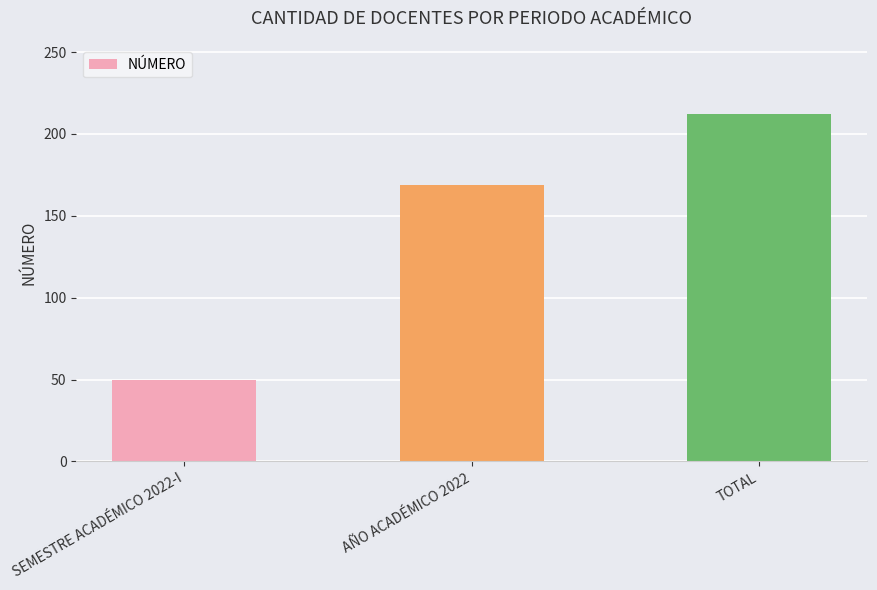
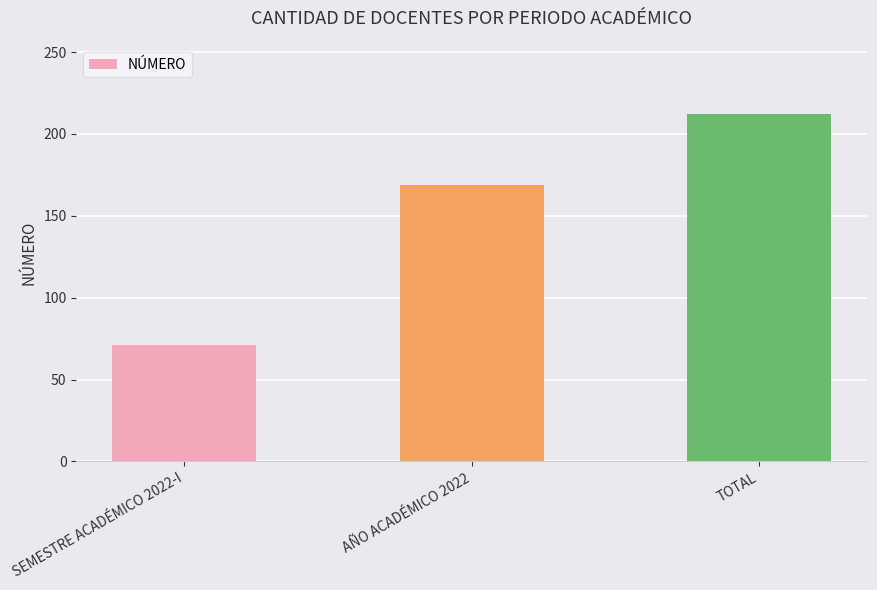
  {
-   "SEMESTRE ACADÉMICO 2022-I": 50,
+   "SEMESTRE ACADÉMICO 2022-I": 71,
    "AÑO ACADÉMICO 2022": 169,
    "TOTAL": 212
  }
